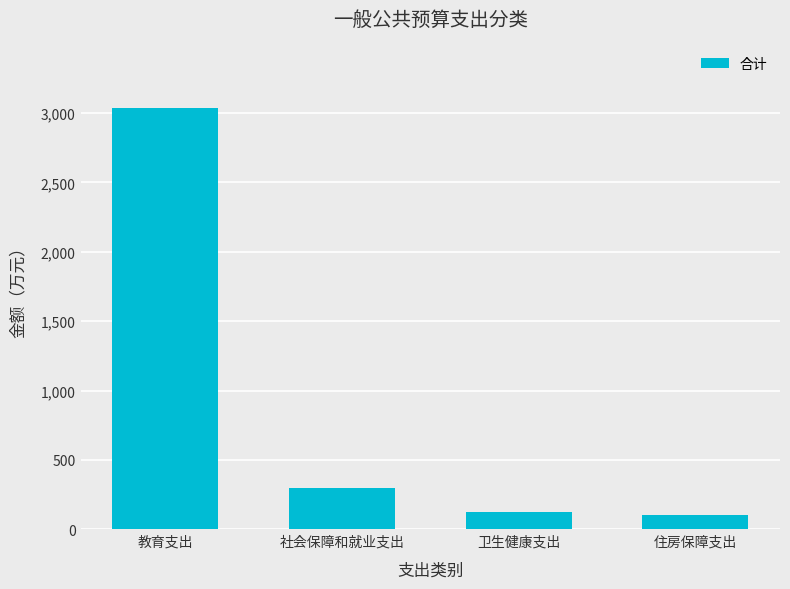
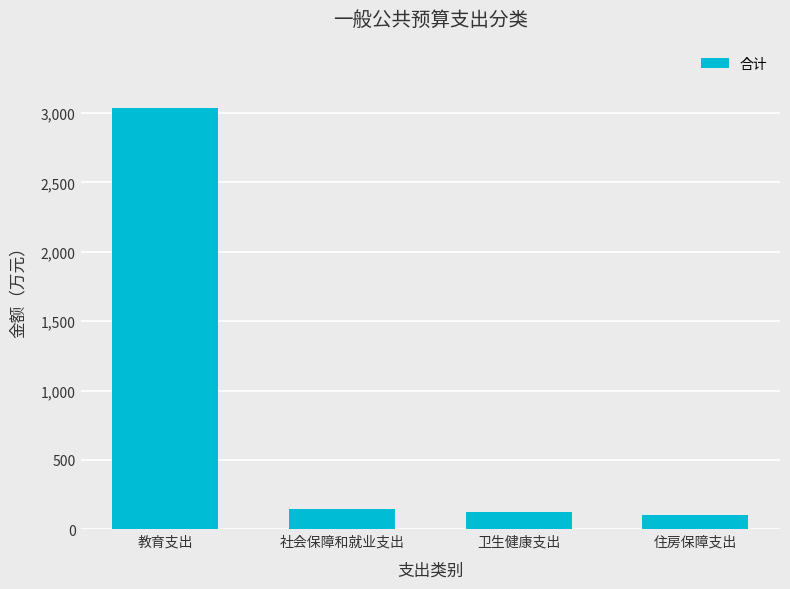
  {
    "教育支出": "3,040",
-   "社会保障和就业支出": "300",
+   "社会保障和就业支出": "150",
    "卫生健康支出": "120",
    "住房保障支出": "110"
  }
